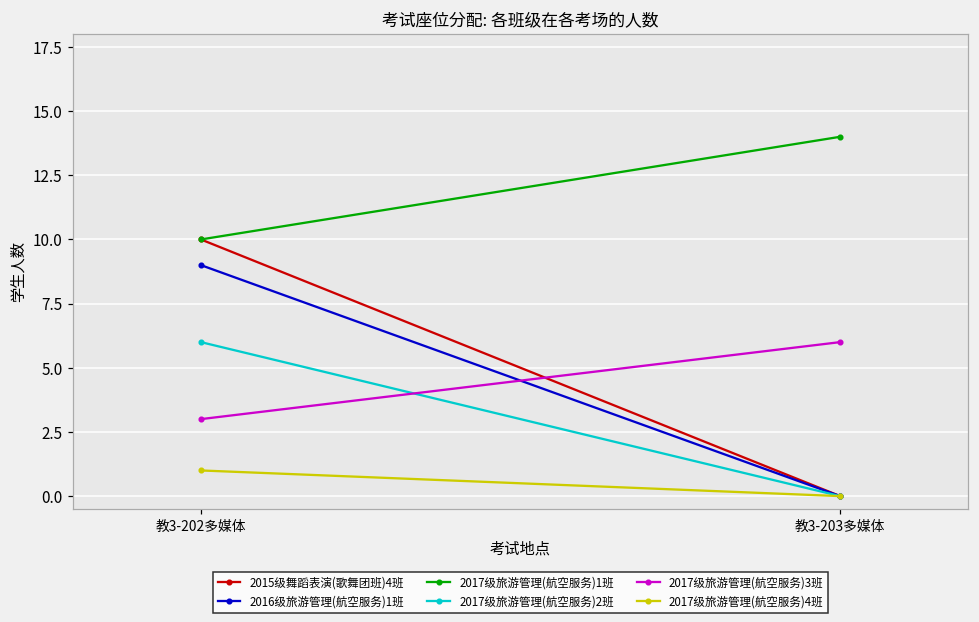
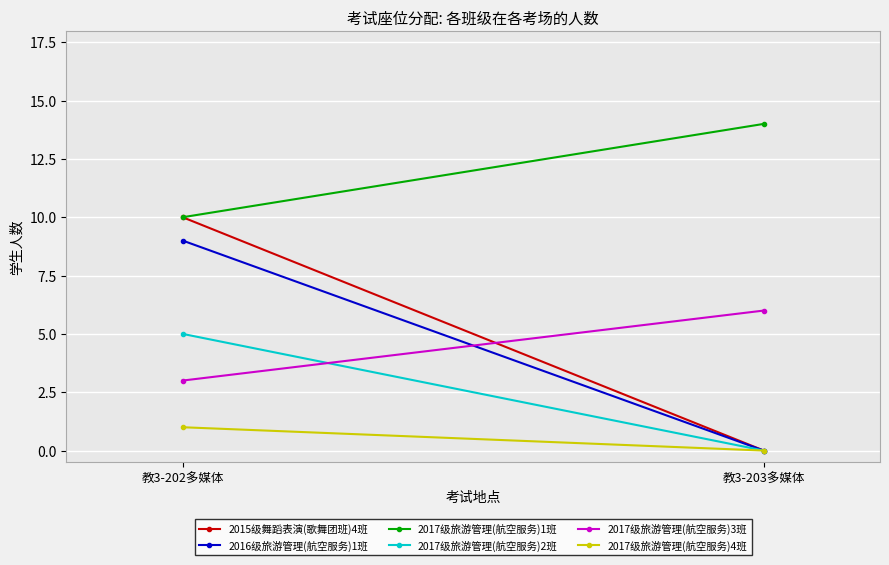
  {
    "2016级旅游管理(航空服务)1班": {
      "教3-202多媒体": 9
    },
    "2017级旅游管理(航空服务)1班": {
      "教3-203多媒体": 14
    },
    "2017级旅游管理(航空服务)2班": {
-     "教3-202多媒体": 6
+     "教3-202多媒体": 5
    },
    "2017级旅游管理(航空服务)3班": {
      "教3-202多媒体": 3,
      "教3-203多媒体": 6
    },
    "2017级旅游管理(航空服务)4班": {
      "教3-202多媒体": 1
    }
  }
